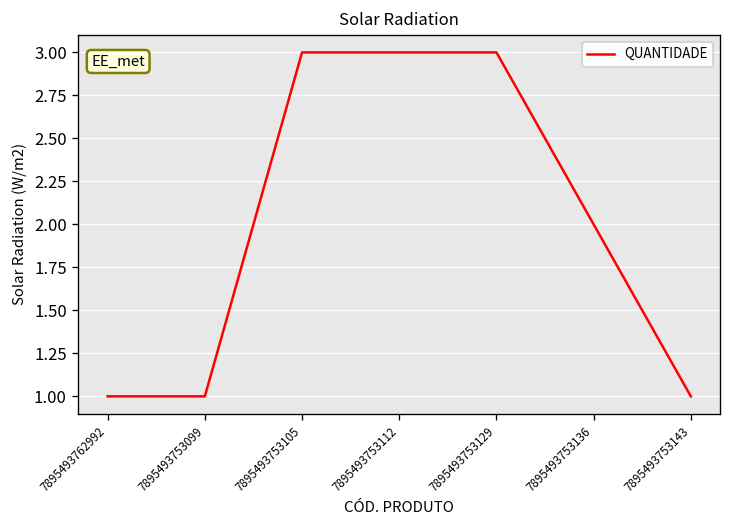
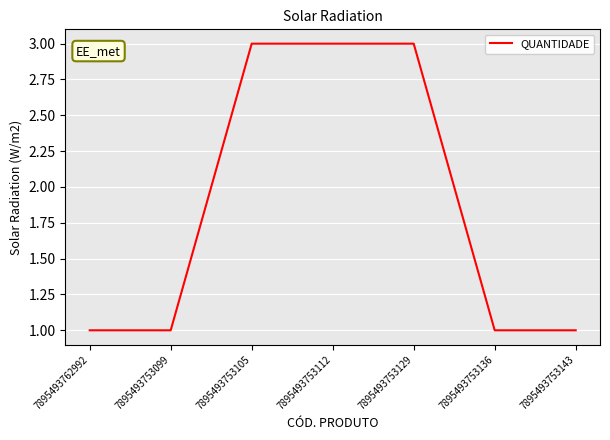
  {
    "7895493762992": 1,
    "7895493753099": 1,
    "7895493753105": 3,
    "7895493753112": 3,
    "7895493753129": 3,
-   "7895493753136": 2,
+   "7895493753136": 1,
    "7895493753143": 1
  }
